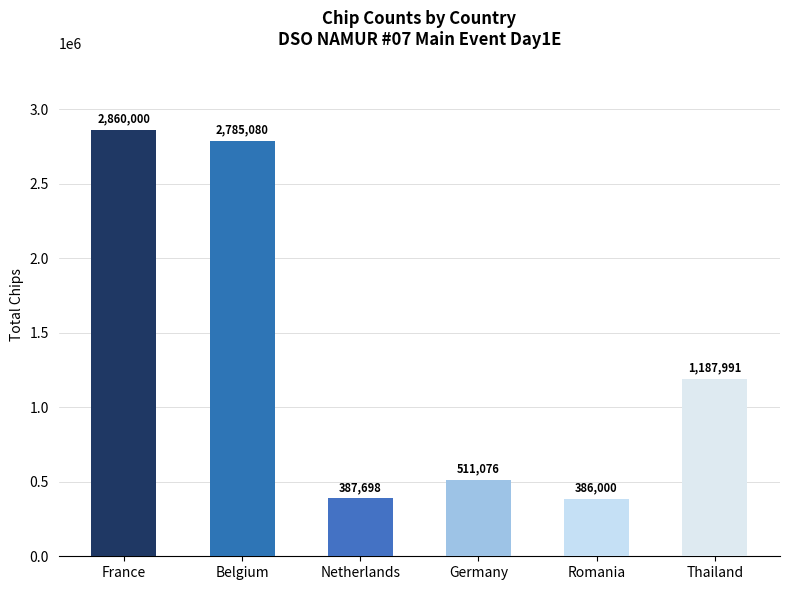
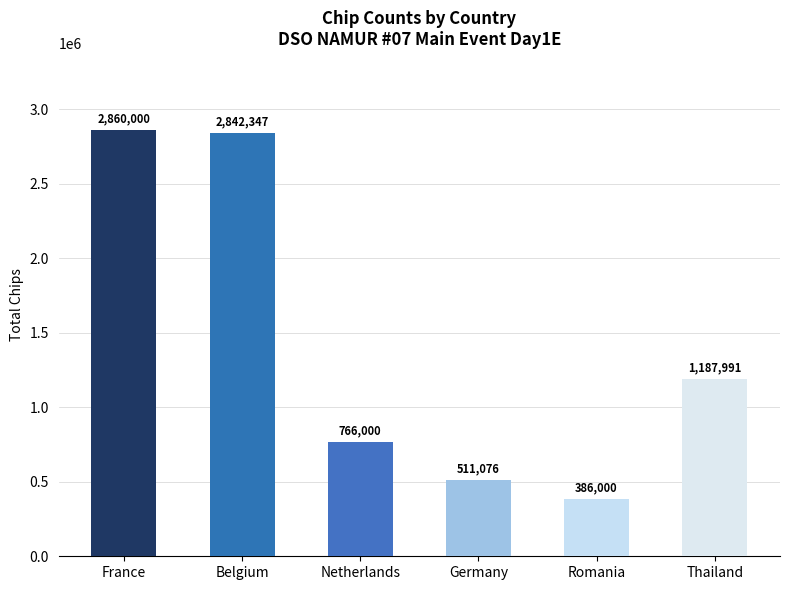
  {
    "France": "2,860,000",
-   "Belgium": "2,785,080",
-   "Netherlands": "387,698",
+   "Belgium": "2,842,347",
+   "Netherlands": "766,000",
    "Germany": "511,076",
    "Romania": "386,000",
    "Thailand": "1,187,991"
  }
